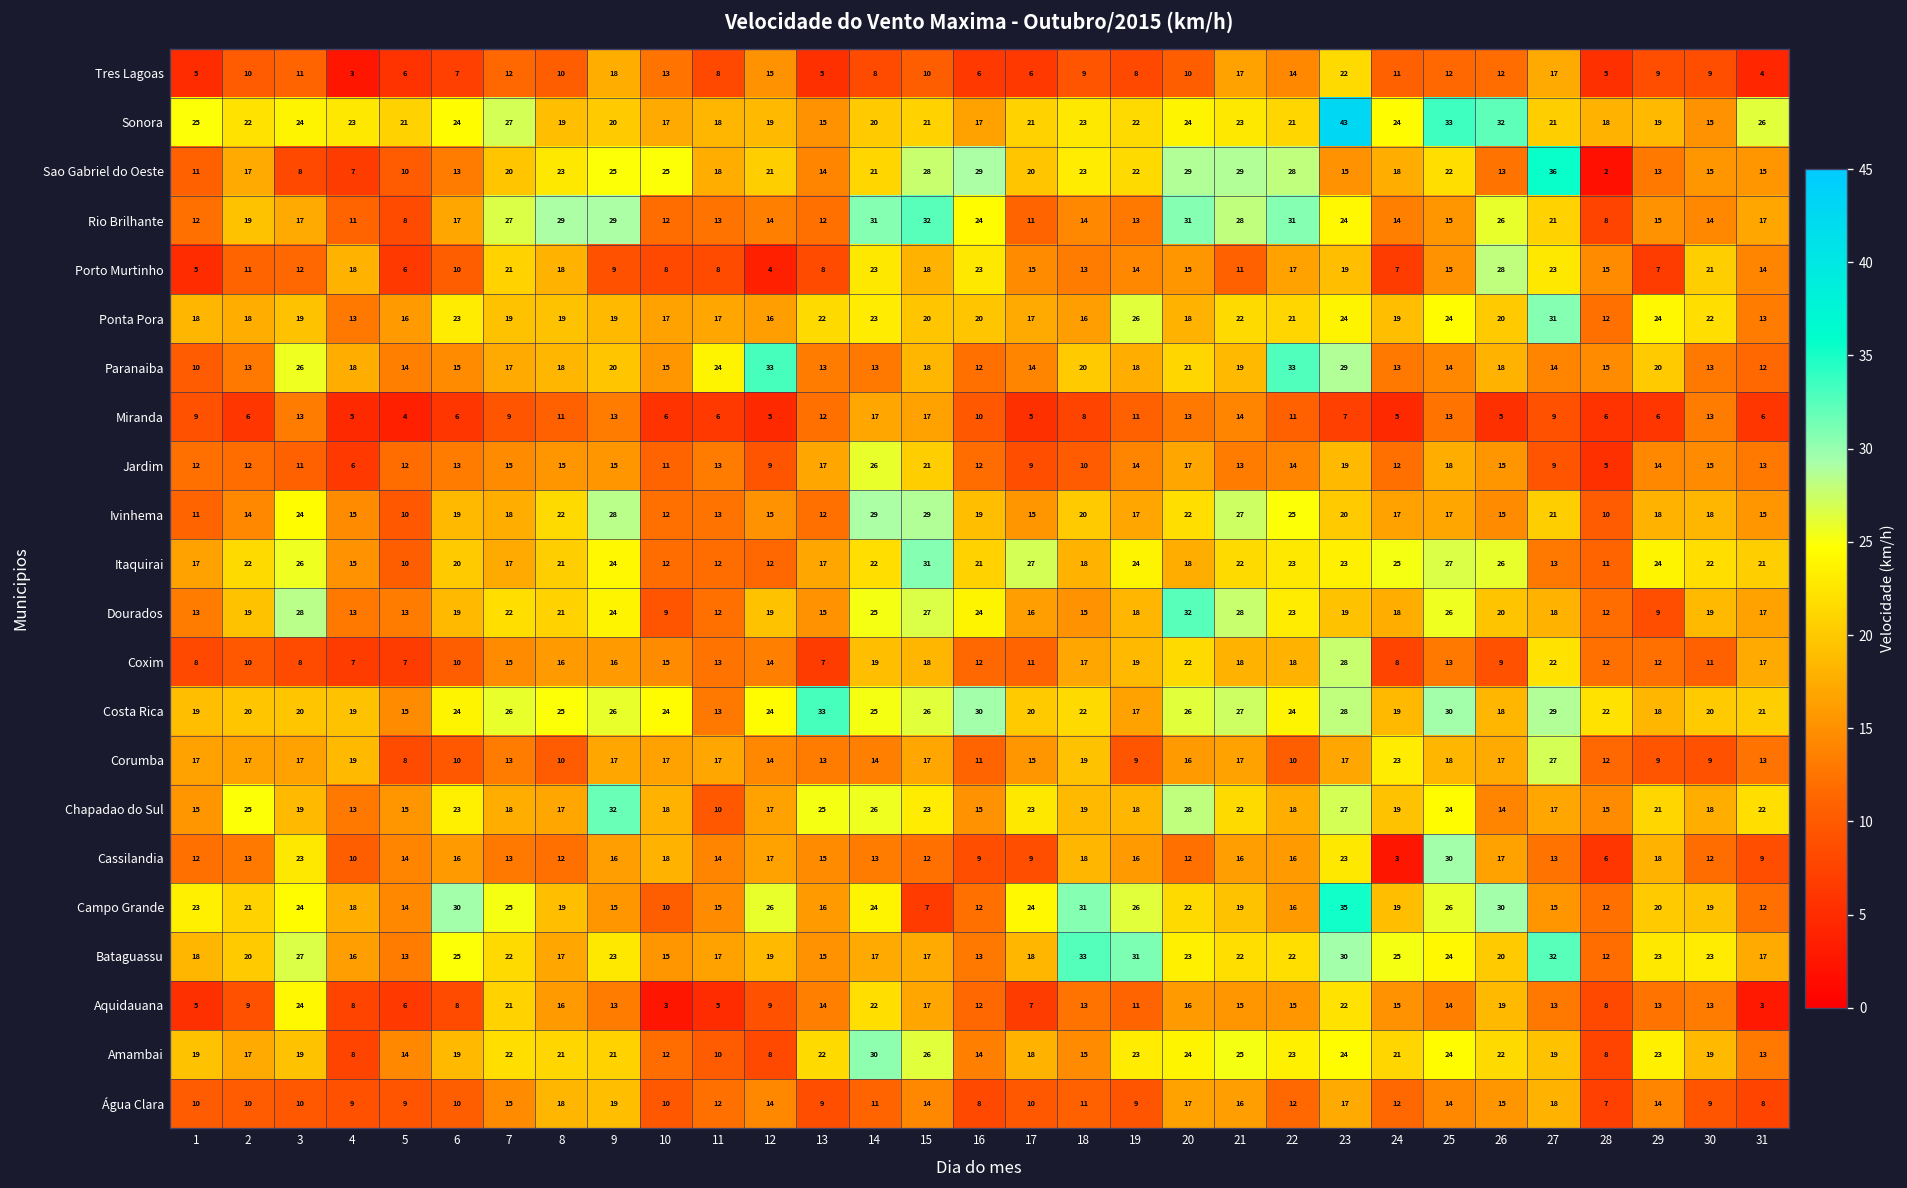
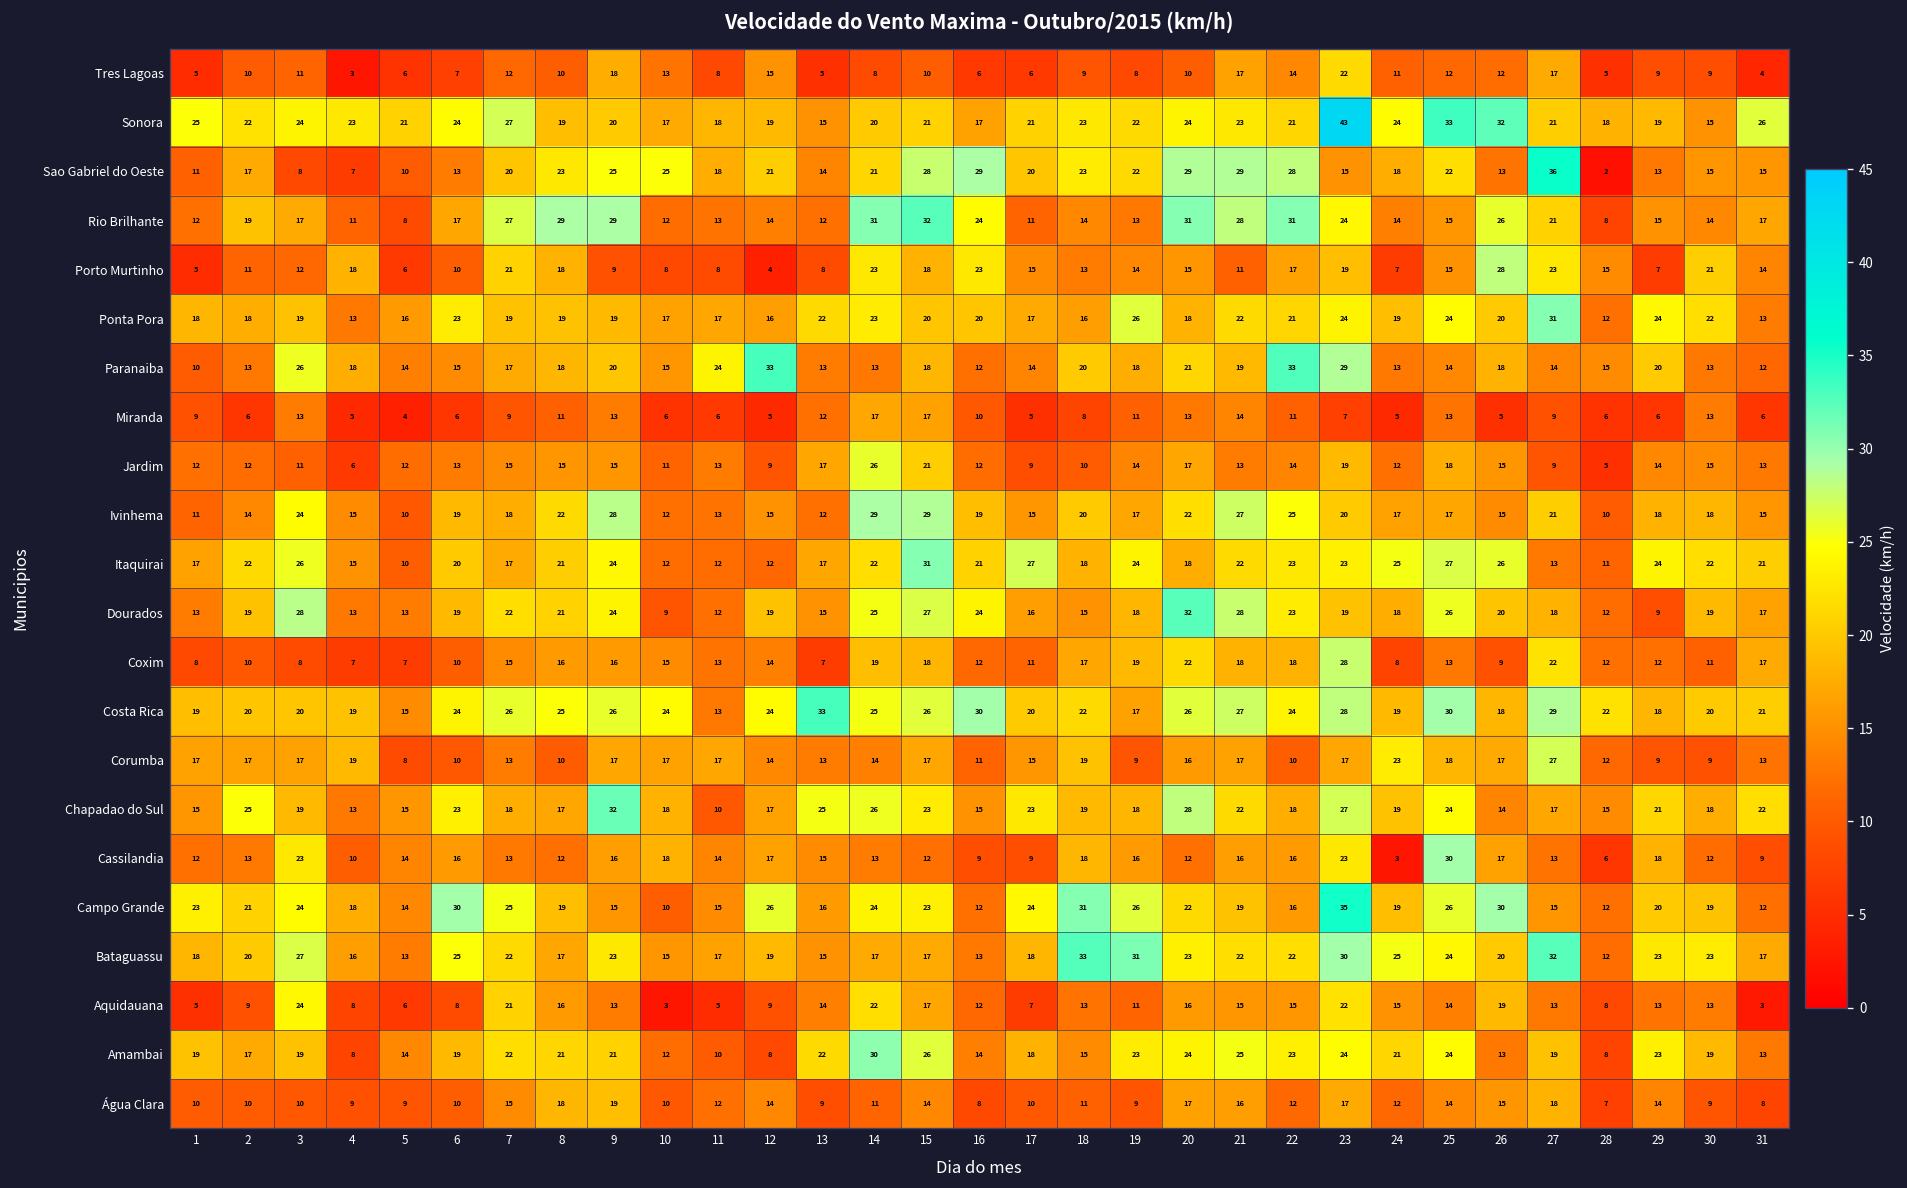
  {
    "Campo Grande": {
      "1": 23,
      "2": 21,
      "3": 24,
      "4": 18,
      "5": 14,
      "6": 30,
      "7": 25,
      "8": 19,
      "9": 15,
      "10": 10,
      "11": 15,
      "12": 26,
      "13": 16,
      "14": 24,
-     "15": 7,
+     "15": 23,
      "16": 12,
      "17": 24,
      "18": 31,
      "19": 26,
      "20": 22,
      "21": 19,
      "22": 16,
      "23": 35,
      "24": 19,
      "25": 26,
      "26": 30,
      "27": 15,
      "28": 12,
      "29": 20,
      "30": 19,
      "31": 12
    },
    "Amambai": {
      "1": 19,
      "2": 17,
      "3": 19,
      "4": 8,
      "5": 14,
      "6": 19,
      "7": 22,
      "8": 21,
      "9": 21,
      "10": 12,
      "11": 10,
      "12": 8,
      "13": 22,
      "14": 30,
      "15": 26,
      "16": 14,
      "17": 18,
      "18": 15,
      "19": 23,
      "20": 24,
      "21": 25,
      "22": 23,
      "23": 24,
      "24": 21,
      "25": 24,
-     "26": 22,
+     "26": 13,
      "27": 19,
      "28": 8,
      "29": 23,
      "30": 19,
      "31": 13
    }
  }
